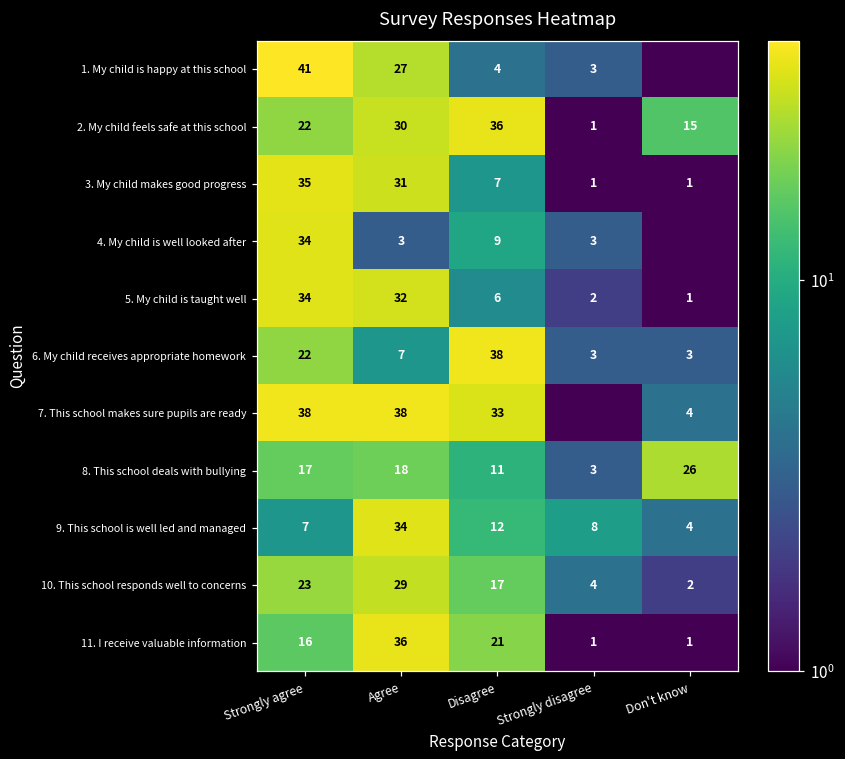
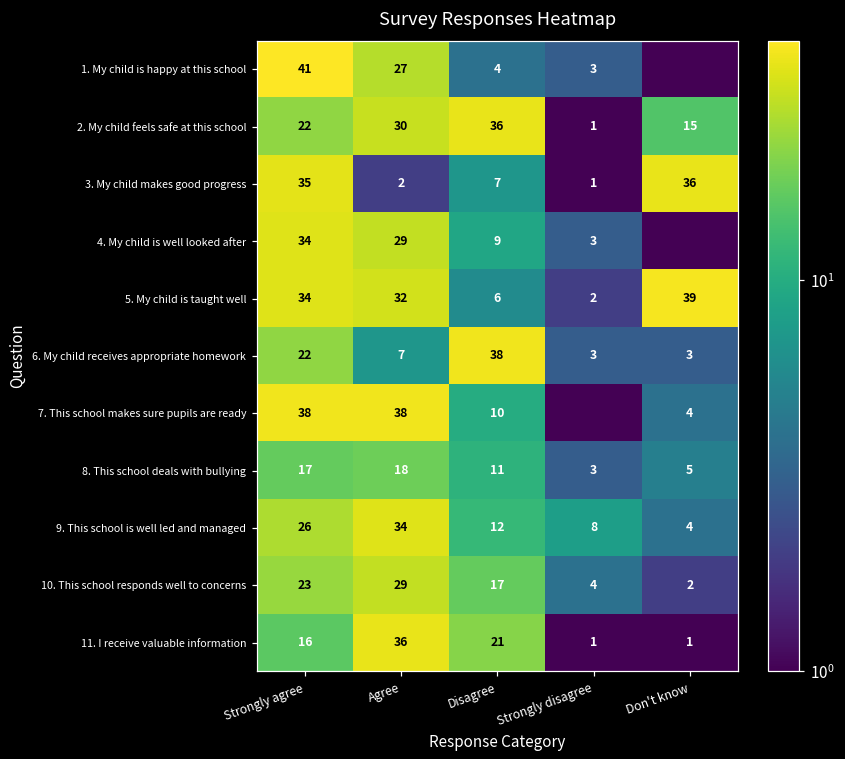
  {
    "1. My child is happy at this school": {
      "Strongly agree": 41,
      "Agree": 27,
      "Disagree": 4,
      "Strongly disagree": 3
    },
    "2. My child feels safe at this school": {
      "Strongly agree": 22,
      "Agree": 30,
      "Disagree": 36,
      "Strongly disagree": 1,
      "Don't know": 15
    },
    "3. My child makes good progress": {
      "Strongly agree": 35,
-     "Agree": 31,
+     "Agree": 2,
      "Disagree": 7,
      "Strongly disagree": 1,
-     "Don't know": 1
+     "Don't know": 36
    },
    "4. My child is well looked after": {
      "Strongly agree": 34,
-     "Agree": 3,
+     "Agree": 29,
      "Disagree": 9,
      "Strongly disagree": 3
    },
    "5. My child is taught well": {
      "Strongly agree": 34,
      "Agree": 32,
      "Disagree": 6,
      "Strongly disagree": 2,
-     "Don't know": 1
+     "Don't know": 39
    },
    "6. My child receives appropriate homework": {
      "Strongly agree": 22,
      "Agree": 7,
      "Disagree": 38,
      "Strongly disagree": 3,
      "Don't know": 3
    },
    "7. This school makes sure pupils are ready": {
      "Strongly agree": 38,
      "Agree": 38,
-     "Disagree": 33,
+     "Disagree": 10,
      "Don't know": 4
    },
    "8. This school deals with bullying": {
      "Strongly agree": 17,
      "Agree": 18,
      "Disagree": 11,
      "Strongly disagree": 3,
-     "Don't know": 26
+     "Don't know": 5
    },
    "9. This school is well led and managed": {
-     "Strongly agree": 7,
+     "Strongly agree": 26,
      "Agree": 34,
      "Disagree": 12,
      "Strongly disagree": 8,
      "Don't know": 4
    },
    "10. This school responds well to concerns": {
      "Strongly agree": 23,
      "Agree": 29,
      "Disagree": 17,
      "Strongly disagree": 4,
      "Don't know": 2
    },
    "11. I receive valuable information": {
      "Strongly agree": 16,
      "Agree": 36,
      "Disagree": 21,
      "Strongly disagree": 1,
      "Don't know": 1
    }
  }
